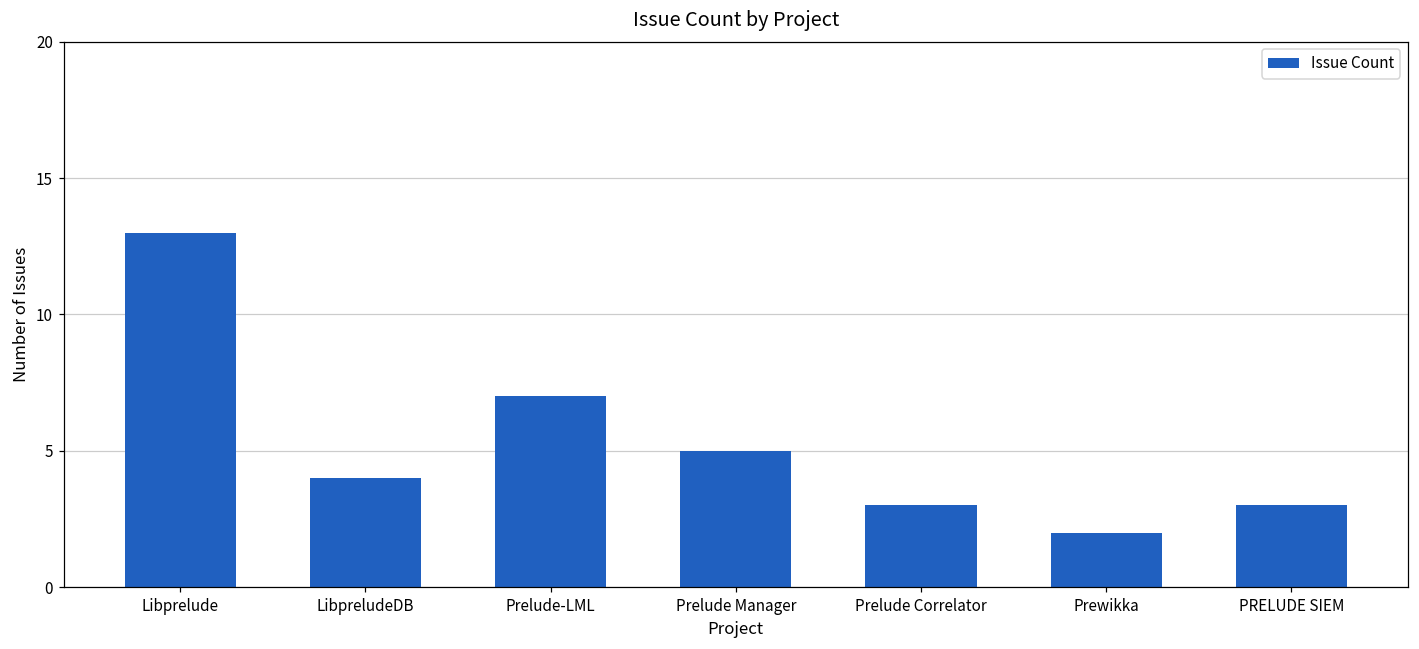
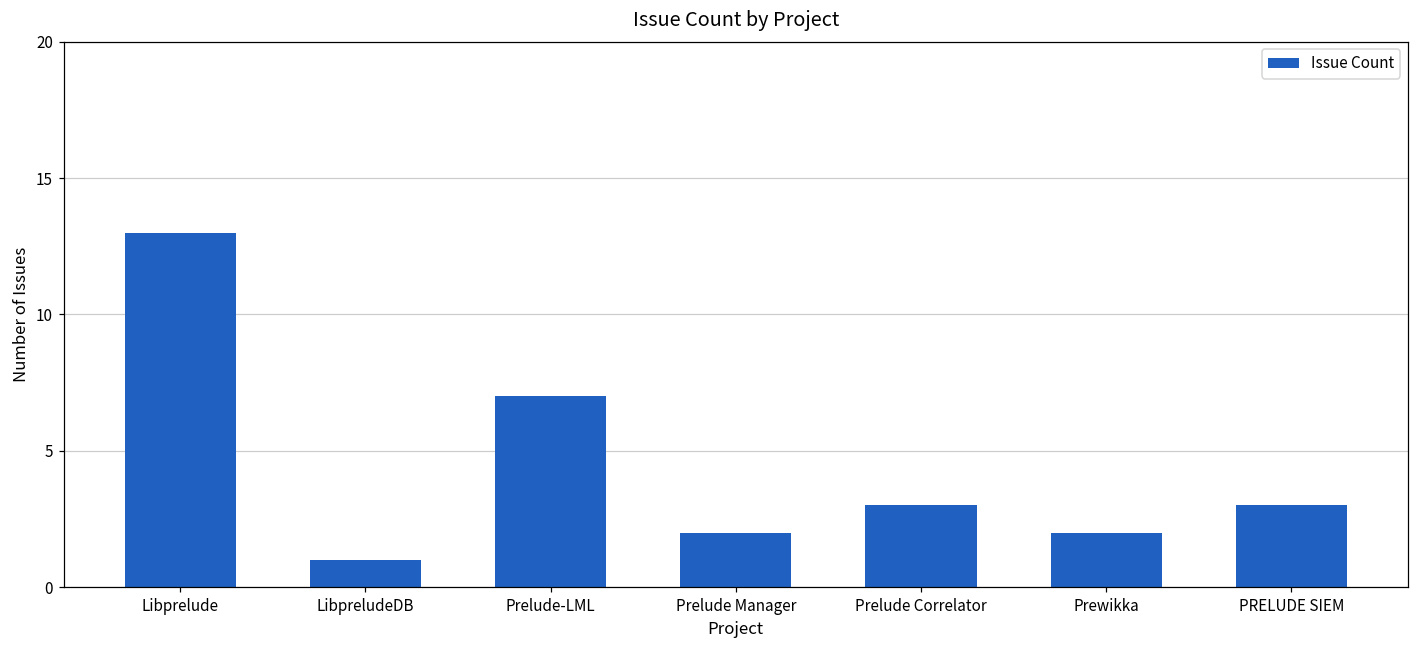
  {
    "Libprelude": 13,
-   "LibpreludeDB": 4,
+   "LibpreludeDB": 1,
    "Prelude-LML": 7,
-   "Prelude Manager": 5,
+   "Prelude Manager": 2,
    "Prelude Correlator": 3,
    "Prewikka": 2,
    "PRELUDE SIEM": 3
  }
